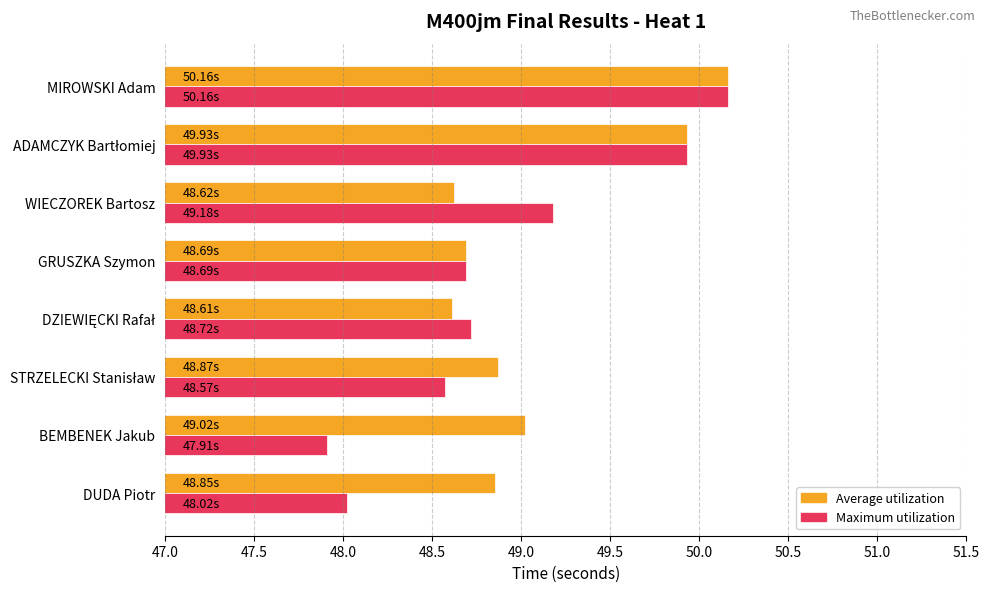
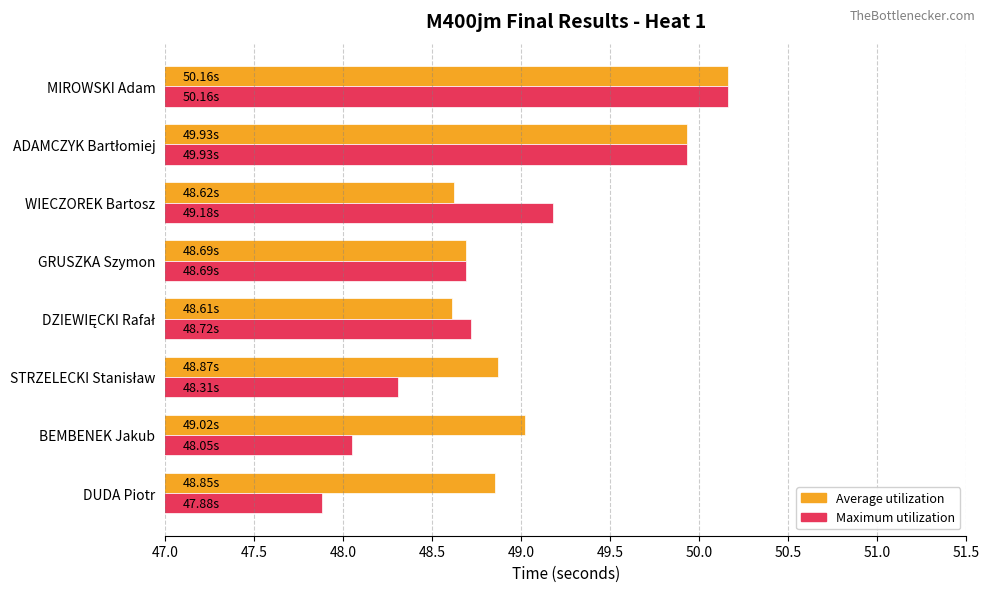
  {
    "Average utilization": {
      "MIROWSKI Adam": "50.16s",
      "ADAMCZYK Bartłomiej": "49.93s",
      "WIECZOREK Bartosz": "48.62s",
      "GRUSZKA Szymon": "48.69s",
      "DZIEWIĘCKI Rafał": "48.61s",
      "STRZELECKI Stanisław": "48.87s",
      "BEMBENEK Jakub": "49.02s",
      "DUDA Piotr": "48.85s"
    },
    "Maximum utilization": {
      "MIROWSKI Adam": "50.16s",
      "ADAMCZYK Bartłomiej": "49.93s",
      "WIECZOREK Bartosz": "49.18s",
      "GRUSZKA Szymon": "48.69s",
      "DZIEWIĘCKI Rafał": "48.72s",
-     "STRZELECKI Stanisław": "48.57s",
-     "BEMBENEK Jakub": "47.91s",
-     "DUDA Piotr": "48.02s"
+     "STRZELECKI Stanisław": "48.31s",
+     "BEMBENEK Jakub": "48.05s",
+     "DUDA Piotr": "47.88s"
    }
  }
